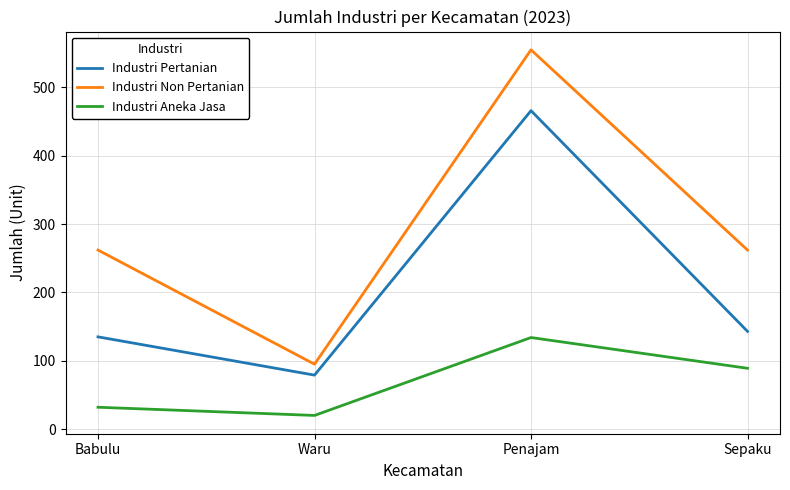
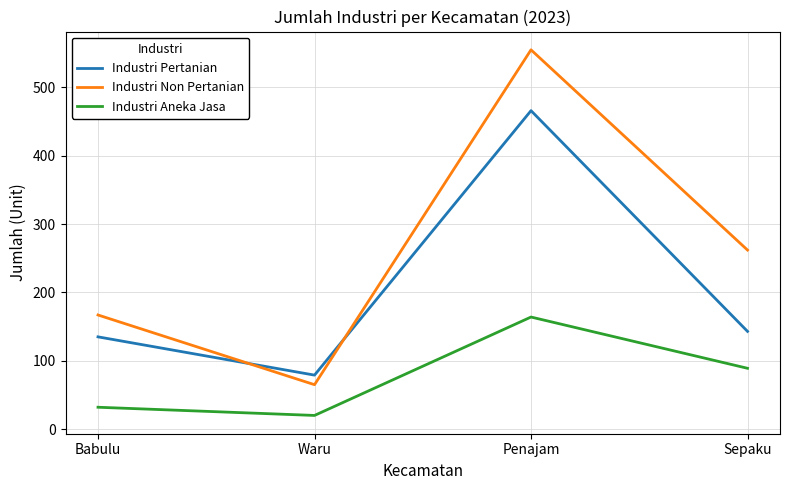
  {
    "Industri Pertanian": {
      "Babulu": 140,
      "Waru": 80,
      "Penajam": 470,
      "Sepaku": 140
    },
    "Industri Non Pertanian": {
-     "Babulu": 260,
-     "Waru": 100,
+     "Babulu": 170,
+     "Waru": 70,
      "Penajam": 560,
      "Sepaku": 260
    },
    "Industri Aneka Jasa": {
      "Babulu": 30,
      "Waru": 20,
-     "Penajam": 130,
+     "Penajam": 160,
      "Sepaku": 90
    }
  }
